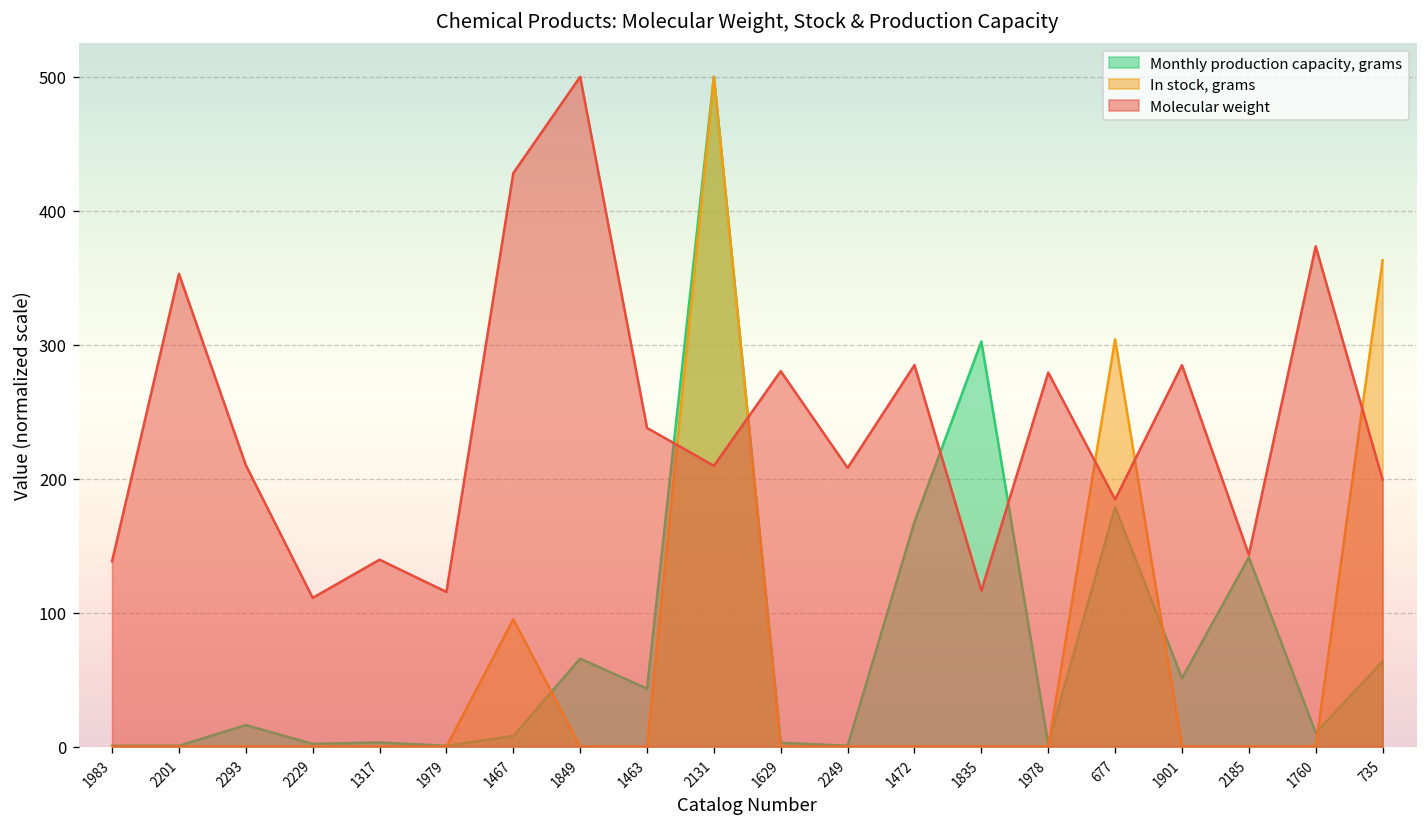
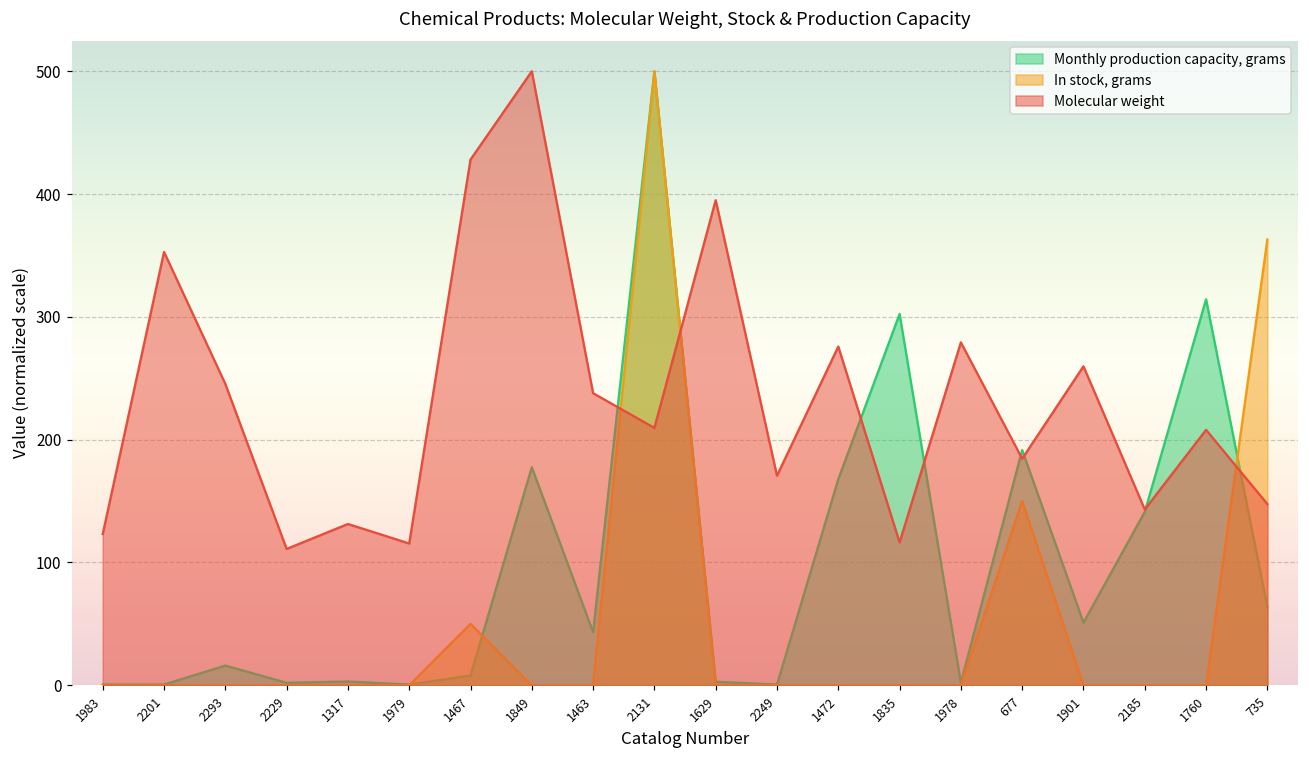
  {
    "Monthly production capacity, grams": {
      "2293": 16,
      "1317": 3,
      "1467": 8,
-     "1849": 66,
+     "1849": 178,
      "1463": 43,
      "1629": 3,
      "1472": 168,
      "1835": 302,
-     "677": 179,
+     "677": 192,
      "1901": 51,
-     "1760": 10,
+     "1760": 314,
      "735": 63
    },
    "In stock, grams": {
      "2293": 0,
      "1317": 0,
-     "1467": 95,
+     "1467": 50,
      "1849": 0,
      "1463": 0,
      "1629": 0,
      "1472": 0,
      "1835": 0,
-     "677": 304,
+     "677": 150,
      "1901": 0,
      "2185": 0,
      "1760": 0,
      "735": 363
    },
    "Molecular weight": {
-     "1983": 138,
+     "1983": 123,
      "2201": 353,
-     "2293": 210,
+     "2293": 245,
      "2229": 111,
-     "1317": 140,
+     "1317": 131,
      "1979": 115,
      "1467": 428,
      "1849": 500,
      "1463": 238,
      "2131": 210,
-     "1629": 280,
-     "2249": 208,
-     "1472": 285,
+     "1629": 395,
+     "2249": 171,
+     "1472": 276,
      "1835": 116,
      "1978": 279,
      "677": 184,
-     "1901": 285,
-     "1760": 373,
-     "735": 199
+     "1901": 260,
+     "1760": 208,
+     "735": 148
    }
  }
